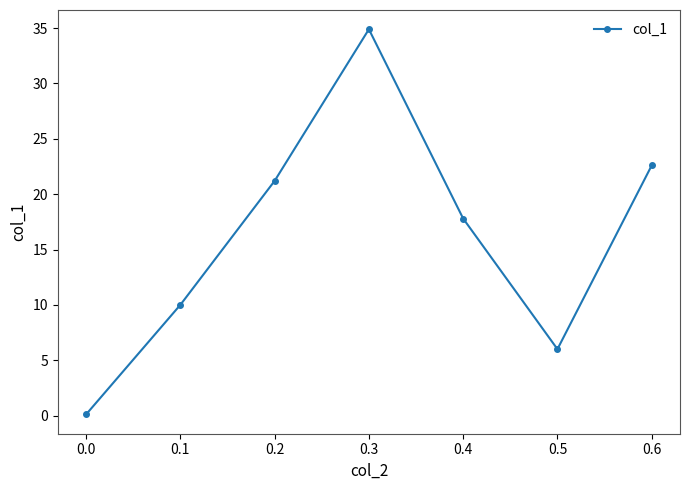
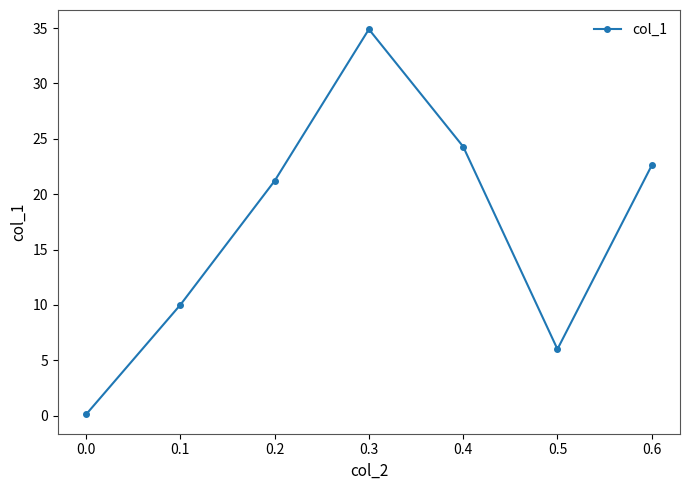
  {
    "0.0": 0.1,
    "0.1": 10.0,
    "0.2": 21.2,
    "0.3": 34.9,
-   "0.4": 17.8,
+   "0.4": 24.3,
    "0.5": 6.0,
    "0.6": 22.6
  }
